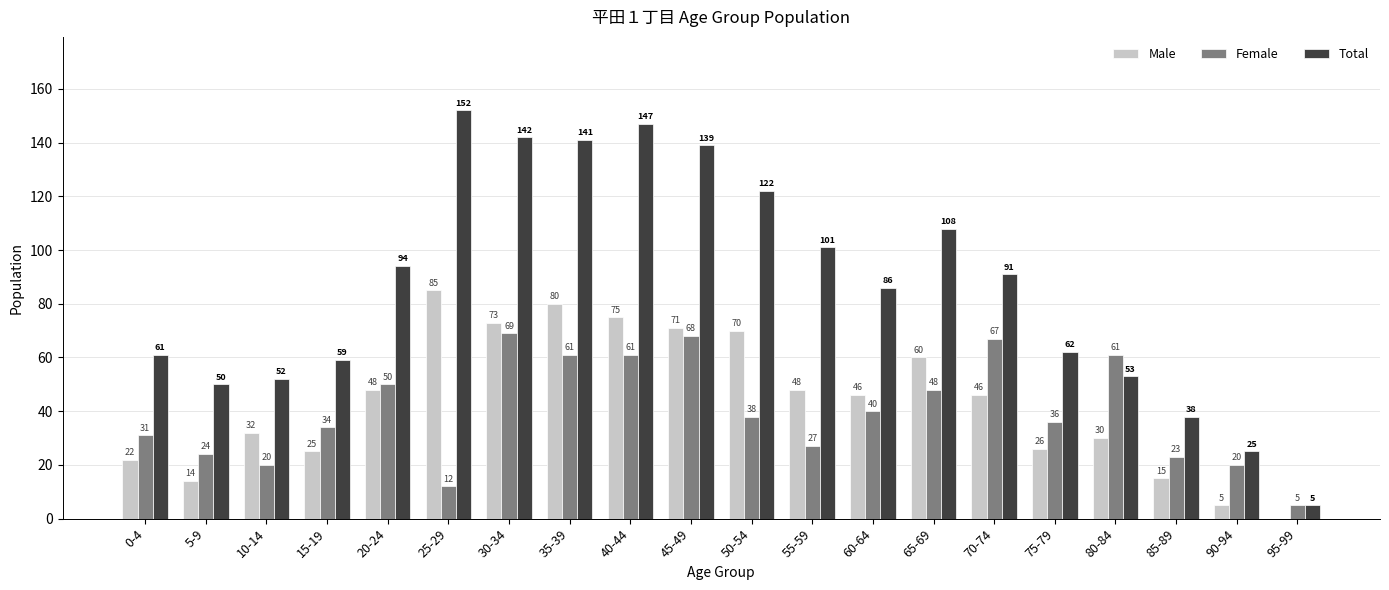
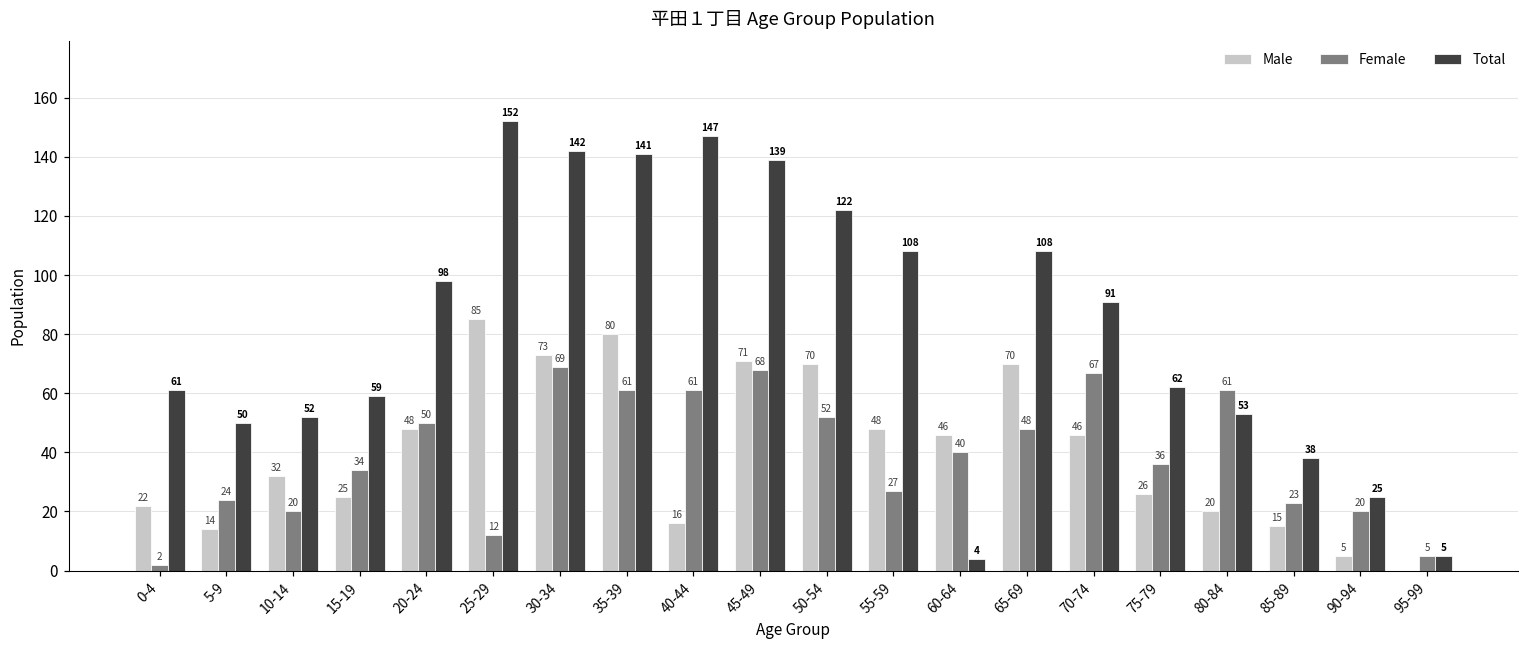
  {
    "Male": {
      "0-4": 22,
      "5-9": 14,
      "10-14": 32,
      "15-19": 25,
      "20-24": 48,
      "25-29": 85,
      "30-34": 73,
      "35-39": 80,
-     "40-44": 75,
+     "40-44": 16,
      "45-49": 71,
      "50-54": 70,
      "55-59": 48,
      "60-64": 46,
-     "65-69": 60,
+     "65-69": 70,
      "70-74": 46,
      "75-79": 26,
-     "80-84": 30,
+     "80-84": 20,
      "85-89": 15,
      "90-94": 5
    },
    "Female": {
-     "0-4": 31,
+     "0-4": 2,
      "5-9": 24,
      "10-14": 20,
      "15-19": 34,
      "20-24": 50,
      "25-29": 12,
      "30-34": 69,
      "35-39": 61,
      "40-44": 61,
      "45-49": 68,
-     "50-54": 38,
+     "50-54": 52,
      "55-59": 27,
      "60-64": 40,
      "65-69": 48,
      "70-74": 67,
      "75-79": 36,
      "80-84": 61,
      "85-89": 23,
      "90-94": 20,
      "95-99": 5
    },
    "Total": {
      "0-4": 61,
      "5-9": 50,
      "10-14": 52,
      "15-19": 59,
-     "20-24": 94,
+     "20-24": 98,
      "25-29": 152,
      "30-34": 142,
      "35-39": 141,
      "40-44": 147,
      "45-49": 139,
      "50-54": 122,
-     "55-59": 101,
-     "60-64": 86,
+     "55-59": 108,
+     "60-64": 4,
      "65-69": 108,
      "70-74": 91,
      "75-79": 62,
      "80-84": 53,
      "85-89": 38,
      "90-94": 25,
      "95-99": 5
    }
  }
